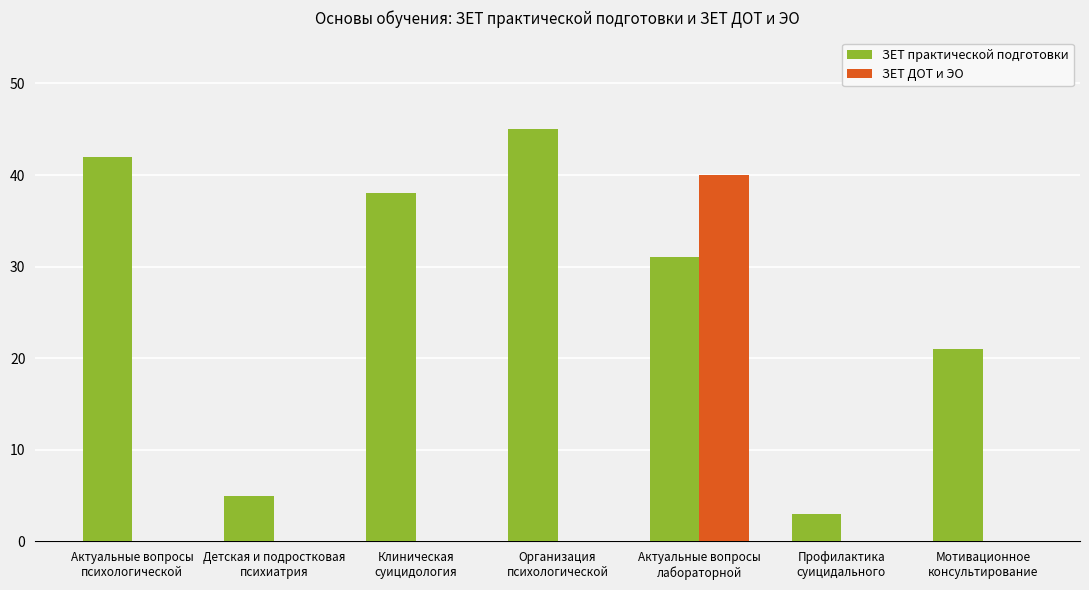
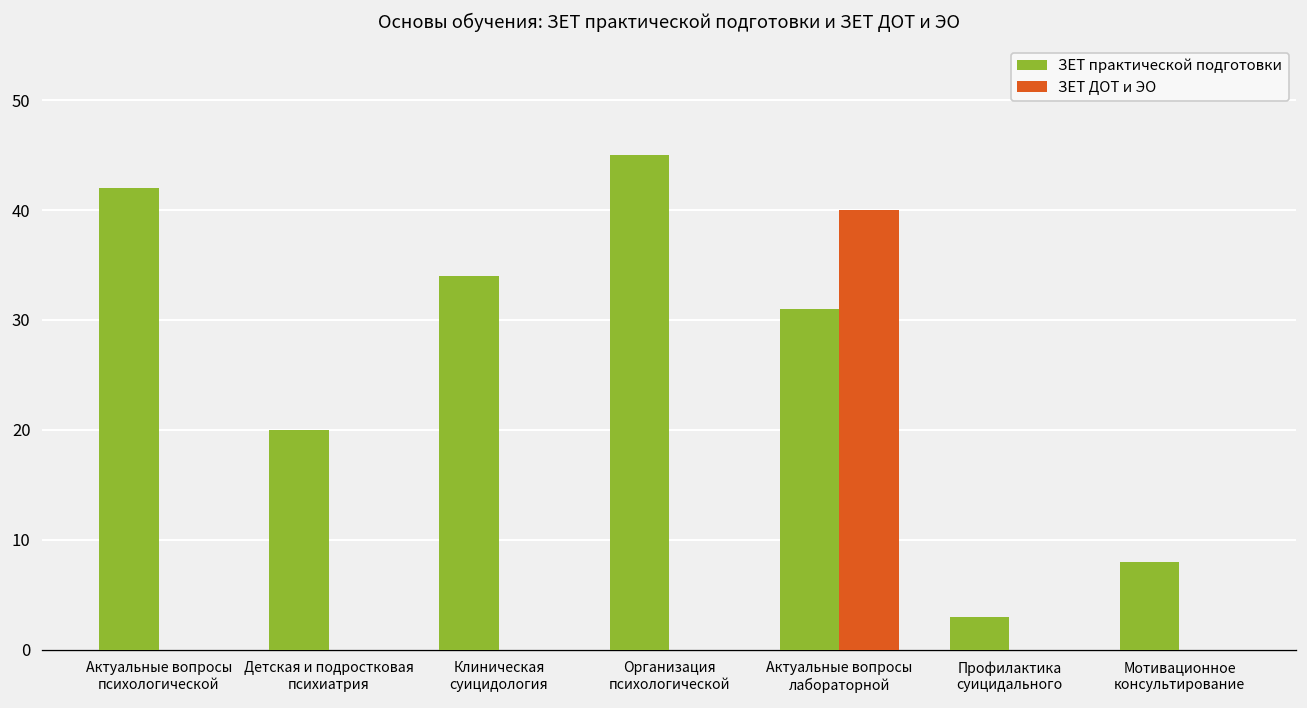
  {
    "ЗЕТ практической подготовки": {
      "Актуальные вопросы психологической": 42,
-     "Детская и подростковая психиатрия": 5,
-     "Клиническая суицидология": 38,
+     "Детская и подростковая психиатрия": 20,
+     "Клиническая суицидология": 34,
      "Организация психологической": 45,
      "Актуальные вопросы лабораторной": 31,
      "Профилактика суицидального": 3,
-     "Мотивационное консультирование": 21
+     "Мотивационное консультирование": 8
    },
    "ЗЕТ ДОТ и ЭО": {
      "Актуальные вопросы психологической": 0,
      "Детская и подростковая психиатрия": 0,
      "Клиническая суицидология": 0,
      "Организация психологической": 0,
      "Актуальные вопросы лабораторной": 40,
      "Профилактика суицидального": 0,
      "Мотивационное консультирование": 0
    }
  }
